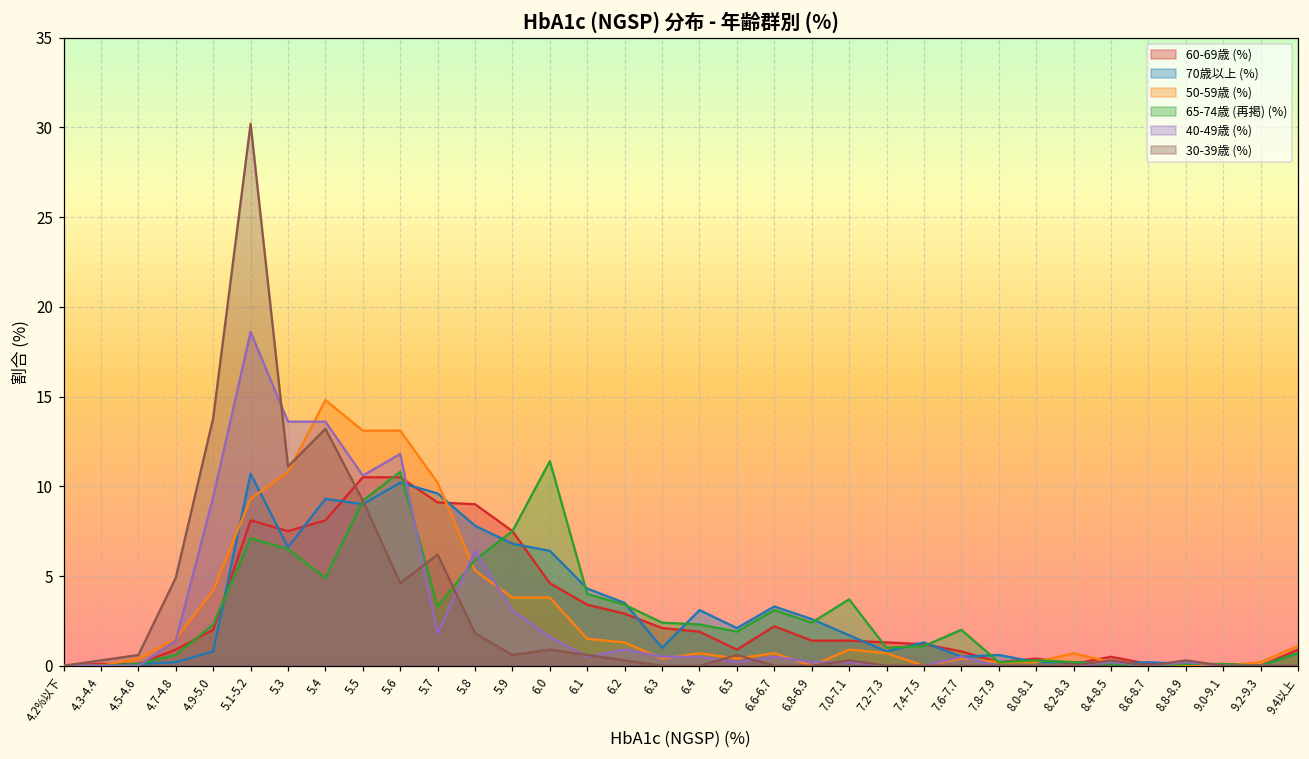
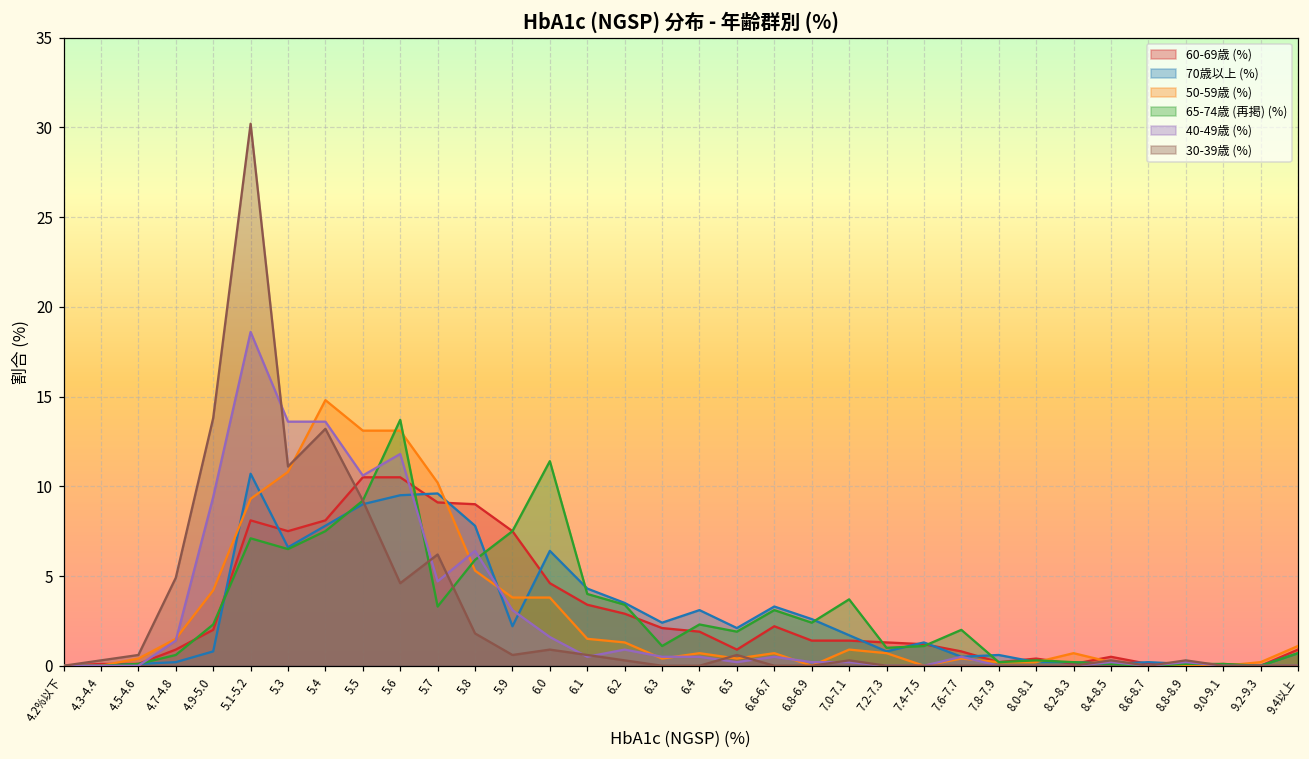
  {
    "70歳以上 (%)": {
      "4.7-4.8": 0.2,
      "4.9-5.0": 0.8,
      "5.1-5.2": 10.7,
-     "5.4": 9.3,
+     "5.4": 7.8,
      "5.5": 9.0,
-     "5.6": 10.2,
+     "5.6": 9.5,
      "5.7": 9.6,
      "5.8": 7.8,
-     "5.9": 6.8,
+     "5.9": 2.2,
      "6.0": 6.4,
      "6.1": 4.3,
-     "6.3": 1.0,
+     "6.3": 2.4,
      "6.4": 3.1,
      "6.5": 2.1,
      "6.6-6.7": 3.3,
      "6.8-6.9": 2.6,
      "7.0-7.1": 1.7,
      "7.8-7.9": 0.6
    },
    "65-74歳 (再掲) (%)": {
      "4.7-4.8": 0.6,
      "4.9-5.0": 2.3,
      "5.1-5.2": 7.1,
-     "5.4": 4.9,
-     "5.6": 10.8,
+     "5.4": 7.5,
+     "5.6": 13.7,
      "5.7": 3.3,
      "5.8": 5.9,
      "6.0": 11.4,
      "6.1": 4.0,
-     "6.3": 2.4,
+     "6.3": 1.1,
      "6.4": 2.3,
      "6.5": 1.9,
      "6.6-6.7": 3.1,
      "6.8-6.9": 2.4,
      "7.0-7.1": 3.7,
      "7.2-7.3": 1.0,
      "7.6-7.7": 2.0
    },
    "40-49歳 (%)": {
      "4.9-5.0": 9.4,
      "5.1-5.2": 18.6,
      "5.3": 13.6,
      "5.4": 13.6,
      "5.6": 11.8,
-     "5.7": 1.8,
+     "5.7": 4.7,
      "5.8": 6.4,
      "5.9": 3.1,
      "6.0": 1.6,
      "6.2": 0.9,
      "6.4": 0.5,
      "6.5": 0.2,
      "6.6-6.7": 0.5,
      "6.8-6.9": 0.2
    }
  }
